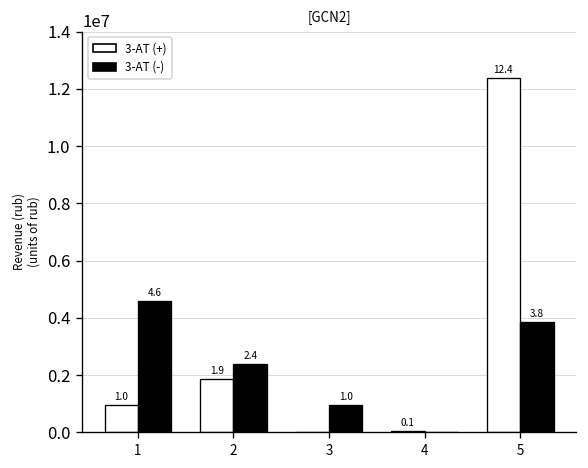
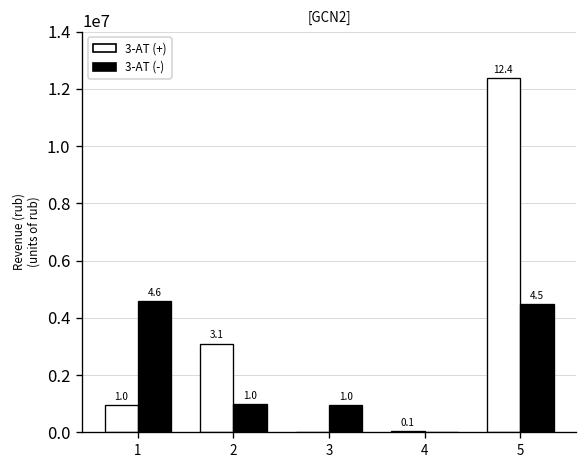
  {
    "3-AT (+)": {
-     "2": 1.9
+     "2": 3.1
    },
    "3-AT (-)": {
-     "2": 2.4,
-     "5": 3.8
+     "2": 1.0,
+     "5": 4.5
    }
  }
